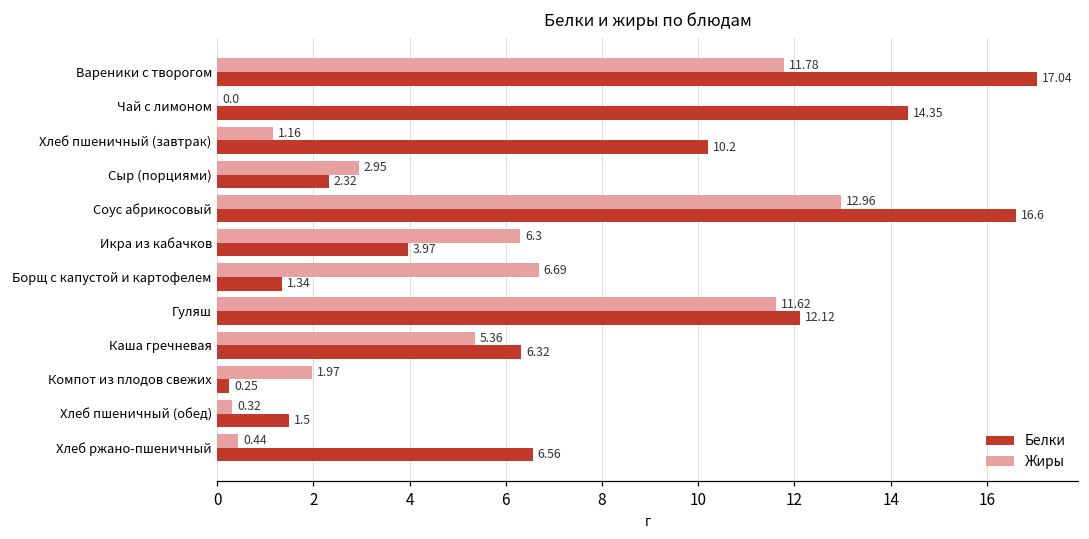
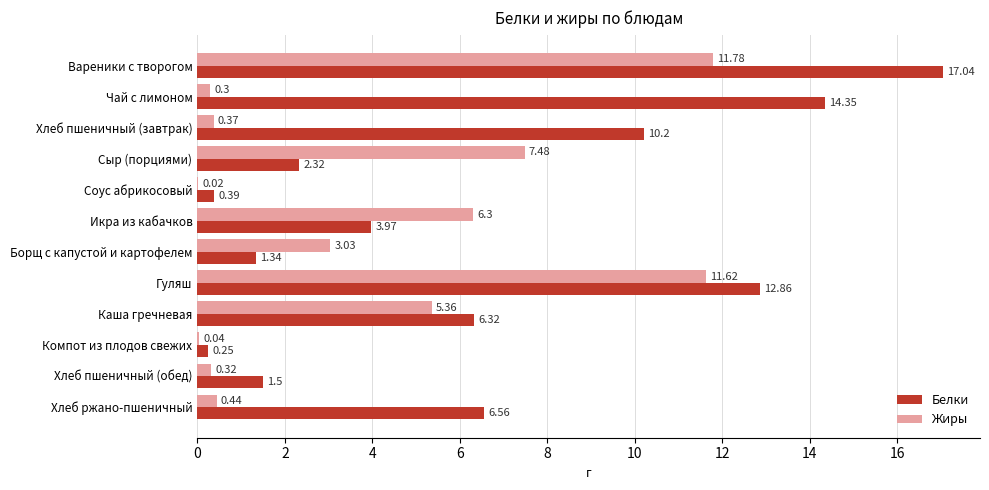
  {
    "Белки": {
      "Вареники с творогом": 17.04,
      "Чай с лимоном": 14.35,
      "Хлеб пшеничный (завтрак)": 10.2,
      "Сыр (порциями)": 2.32,
-     "Соус абрикосовый": 16.6,
+     "Соус абрикосовый": 0.39,
      "Икра из кабачков": 3.97,
      "Борщ с капустой и картофелем": 1.34,
-     "Гуляш": 12.12,
+     "Гуляш": 12.86,
      "Каша гречневая": 6.32,
      "Компот из плодов свежих": 0.25,
      "Хлеб пшеничный (обед)": 1.5,
      "Хлеб ржано-пшеничный": 6.56
    },
    "Жиры": {
      "Вареники с творогом": 11.78,
-     "Чай с лимоном": 0.0,
-     "Хлеб пшеничный (завтрак)": 1.16,
-     "Сыр (порциями)": 2.95,
-     "Соус абрикосовый": 12.96,
+     "Чай с лимоном": 0.3,
+     "Хлеб пшеничный (завтрак)": 0.37,
+     "Сыр (порциями)": 7.48,
+     "Соус абрикосовый": 0.02,
      "Икра из кабачков": 6.3,
-     "Борщ с капустой и картофелем": 6.69,
+     "Борщ с капустой и картофелем": 3.03,
      "Гуляш": 11.62,
      "Каша гречневая": 5.36,
-     "Компот из плодов свежих": 1.97,
+     "Компот из плодов свежих": 0.04,
      "Хлеб пшеничный (обед)": 0.32,
      "Хлеб ржано-пшеничный": 0.44
    }
  }
